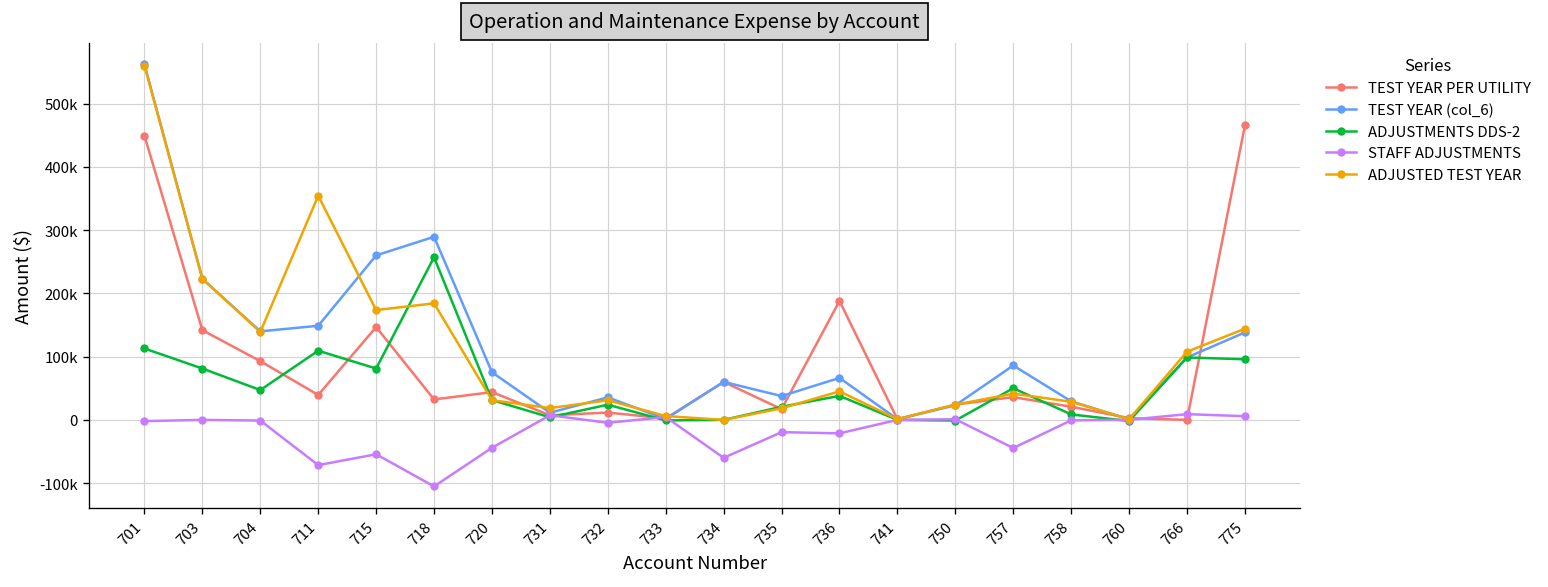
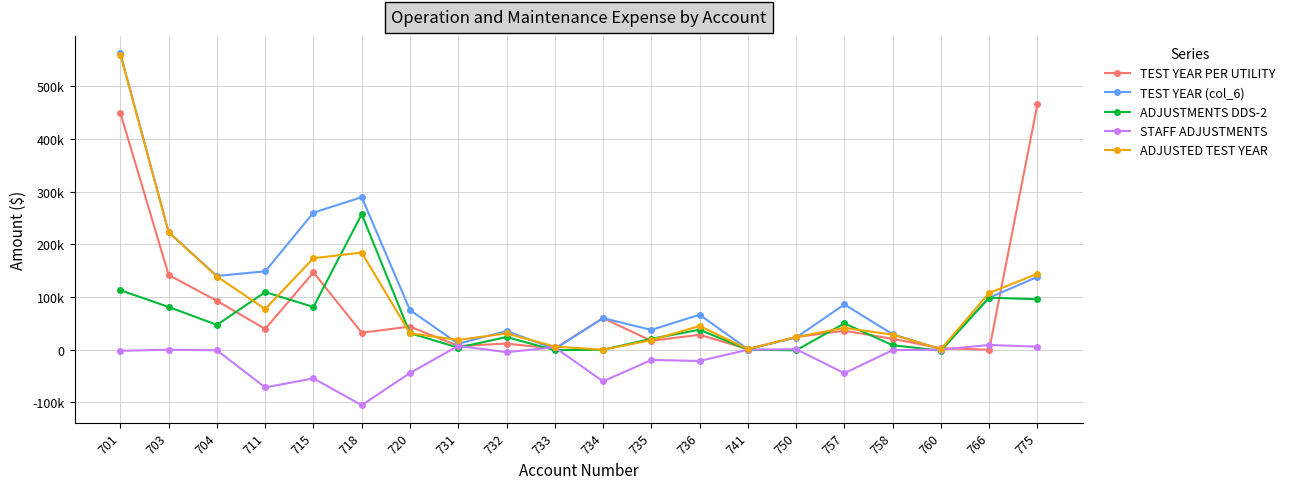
  {
    "TEST YEAR PER UTILITY": {
      "701": 450000,
      "703": 140000,
      "704": 90000,
      "711": 40000,
      "715": 150000,
      "718": 30000,
      "720": 40000,
      "732": 10000,
-     "736": 190000,
+     "736": 30000,
      "757": 40000,
      "758": 20000,
      "766": 0,
      "775": 470000
    },
    "TEST YEAR (col_6)": {
      "711": 150000,
      "715": 260000,
      "718": 290000,
      "720": 80000,
      "735": 40000,
      "736": 70000,
      "757": 90000,
      "775": 140000
    },
    "ADJUSTMENTS DDS-2": {
      "701": 110000,
      "703": 80000,
      "704": 50000,
      "711": 110000,
      "715": 80000,
      "718": 260000,
      "732": 20000,
      "736": 40000,
      "757": 50000,
      "758": 10000,
      "775": 100000
    },
    "STAFF ADJUSTMENTS": {
      "701": 0,
      "703": 0,
      "704": 0,
      "711": -70000,
      "715": -50000,
      "718": -110000,
      "720": -40000,
      "732": 0,
      "734": -60000,
      "735": -20000,
      "736": -20000,
      "757": -40000,
      "758": 0,
      "766": 10000,
      "775": 10000
    },
    "ADJUSTED TEST YEAR": {
-     "711": 350000,
+     "711": 80000,
      "715": 170000,
      "718": 180000,
      "731": 20000,
      "736": 50000,
      "757": 40000,
      "766": 110000,
      "775": 140000
    }
  }
